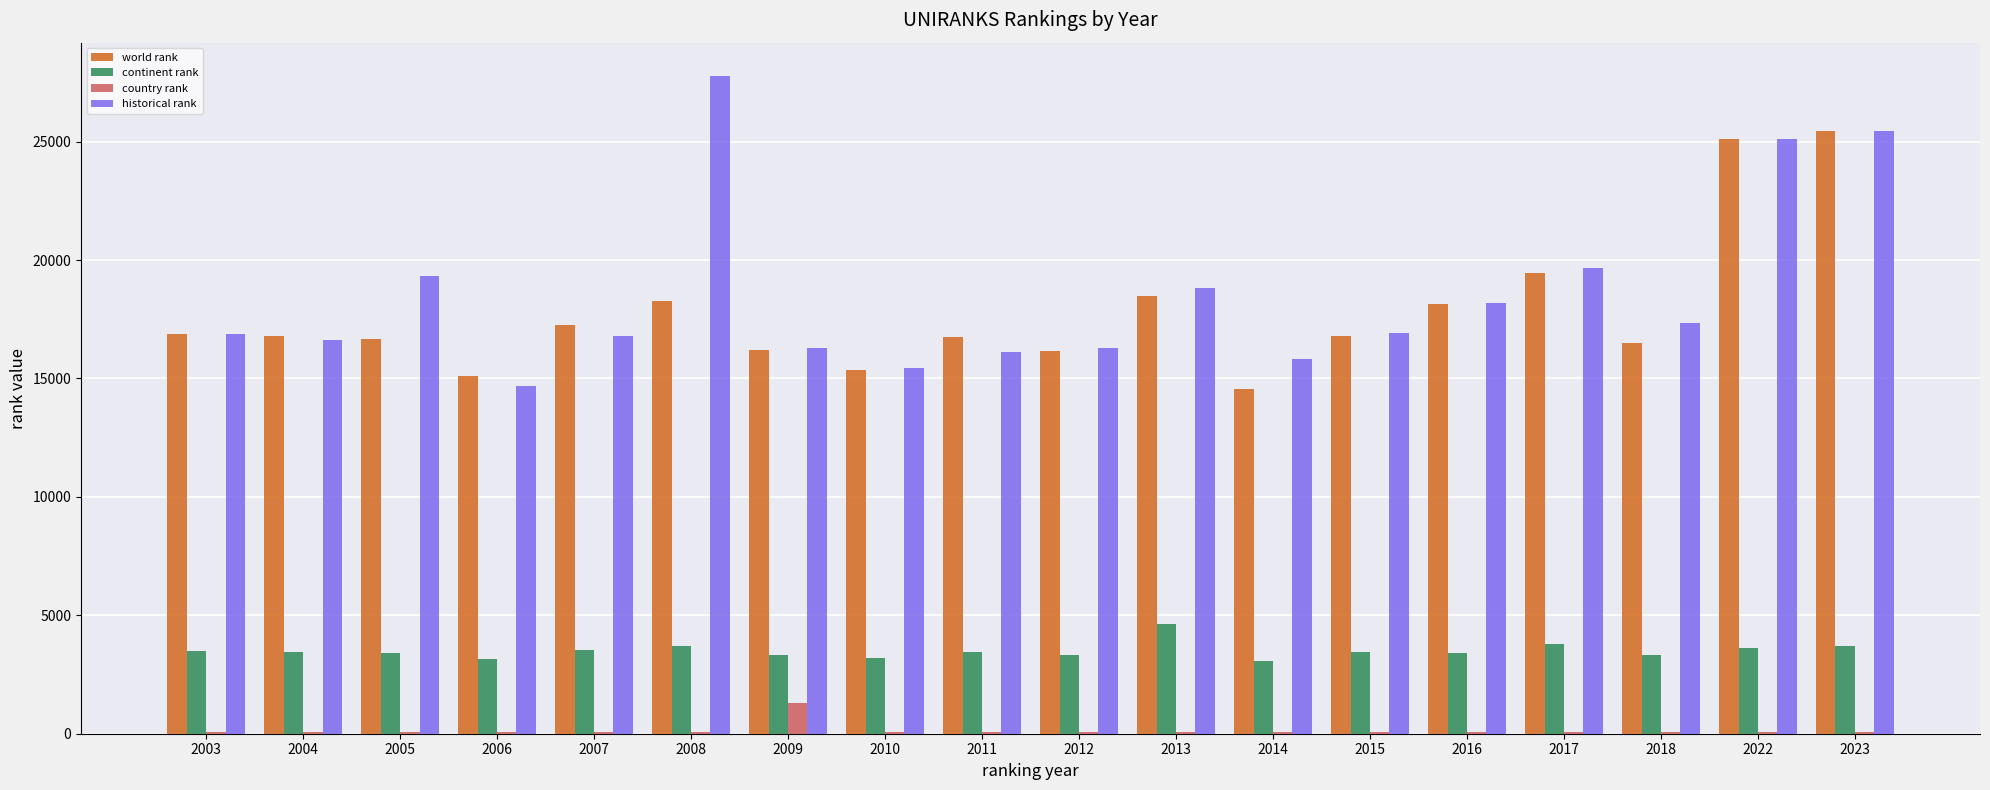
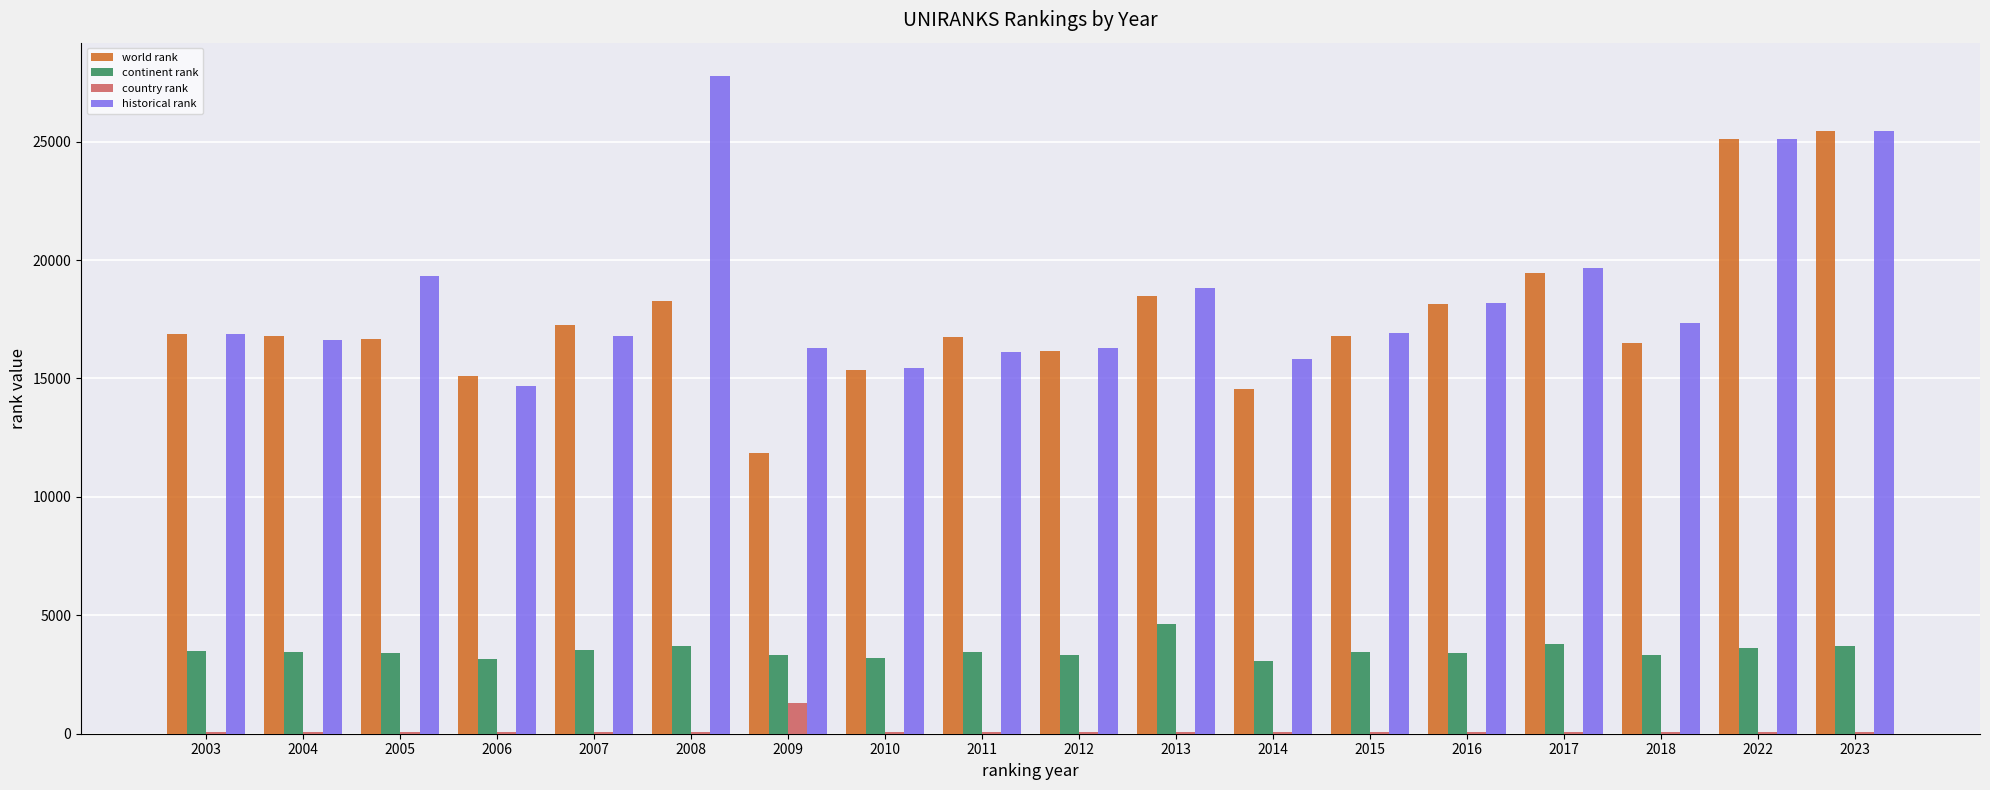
  {
    "world rank": {
      "2003": 16900,
      "2004": 16800,
      "2005": 16700,
      "2006": 15100,
      "2007": 17300,
      "2008": 18300,
-     "2009": 16200,
+     "2009": 11900,
      "2010": 15400,
      "2011": 16700,
      "2012": 16100,
      "2013": 18500,
      "2014": 14600,
      "2015": 16800,
      "2016": 18200,
      "2017": 19500,
      "2018": 16500,
      "2022": 25100,
      "2023": 25500
    },
    "continent rank": {
      "2003": 3500,
      "2004": 3500,
      "2005": 3400,
      "2006": 3100,
      "2007": 3500,
      "2008": 3700,
      "2009": 3300,
      "2010": 3200,
      "2011": 3500,
      "2012": 3300,
      "2013": 4600,
      "2014": 3100,
      "2015": 3500,
      "2016": 3400,
      "2017": 3800,
      "2018": 3300,
      "2022": 3600,
      "2023": 3700
    },
    "country rank": {
      "2009": 1300
    },
    "historical rank": {
      "2003": 16900,
      "2004": 16600,
      "2005": 19300,
      "2006": 14700,
      "2007": 16800,
      "2008": 27800,
      "2009": 16300,
      "2010": 15400,
      "2011": 16100,
      "2012": 16300,
      "2013": 18800,
      "2014": 15800,
      "2015": 16900,
      "2016": 18200,
      "2017": 19700,
      "2018": 17400,
      "2022": 25100,
      "2023": 25500
    }
  }
